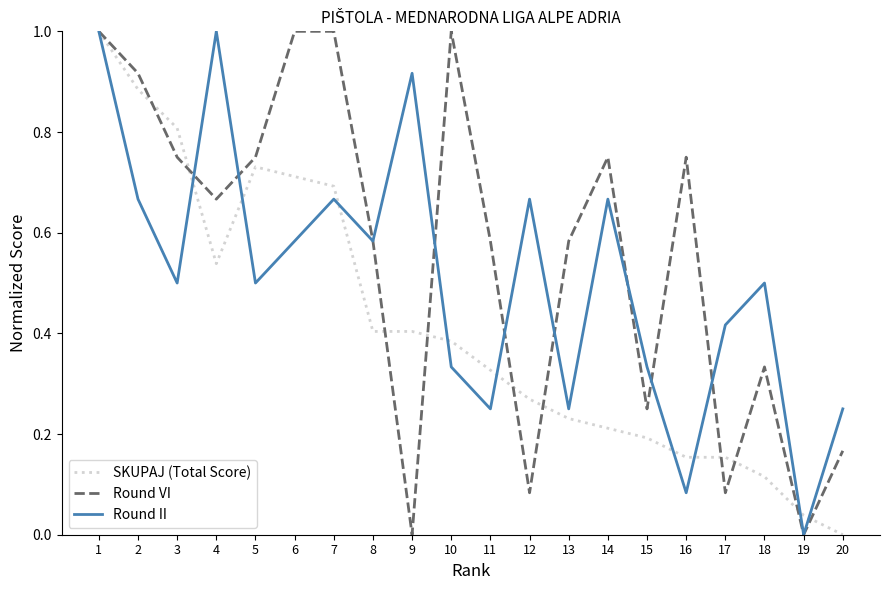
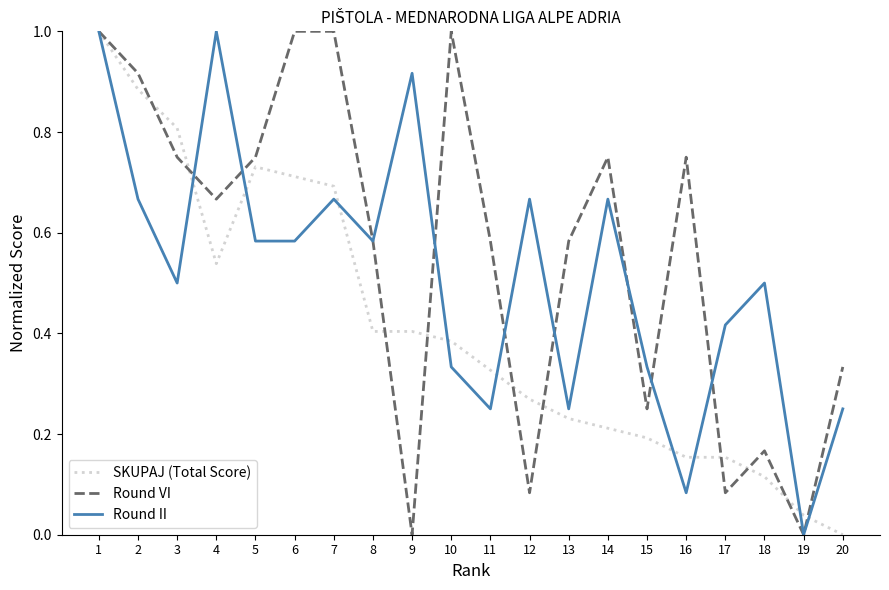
  {
    "SKUPAJ (Total Score)": {
      "2": 0.88,
      "3": 0.81,
      "4": 0.54,
      "5": 0.73,
      "6": 0.71,
      "7": 0.69,
      "8": 0.40,
      "9": 0.40,
      "10": 0.38,
      "11": 0.33,
      "12": 0.27,
      "13": 0.23,
      "14": 0.21,
      "15": 0.19,
      "16": 0.15,
      "17": 0.15,
      "18": 0.12,
      "19": 0.04,
      "20": 0.00
    },
    "Round VI": {
      "2": 0.92,
      "3": 0.75,
      "4": 0.67,
      "5": 0.75,
      "6": 1.00,
      "7": 1.00,
      "9": 0.00,
      "10": 1.00,
      "11": 0.58,
      "12": 0.08,
      "13": 0.58,
      "14": 0.75,
      "15": 0.25,
      "16": 0.75,
      "17": 0.08,
-     "18": 0.33,
-     "20": 0.17
+     "18": 0.17,
+     "20": 0.33
    },
    "Round II": {
      "2": 0.67,
      "3": 0.50,
      "4": 1.00,
-     "5": 0.50,
+     "5": 0.58,
      "6": 0.58,
      "7": 0.67,
      "9": 0.92,
      "10": 0.33,
      "11": 0.25,
      "12": 0.67,
      "13": 0.25,
      "14": 0.67,
      "15": 0.33,
      "16": 0.08,
      "17": 0.42,
      "18": 0.50,
      "20": 0.25
    }
  }
